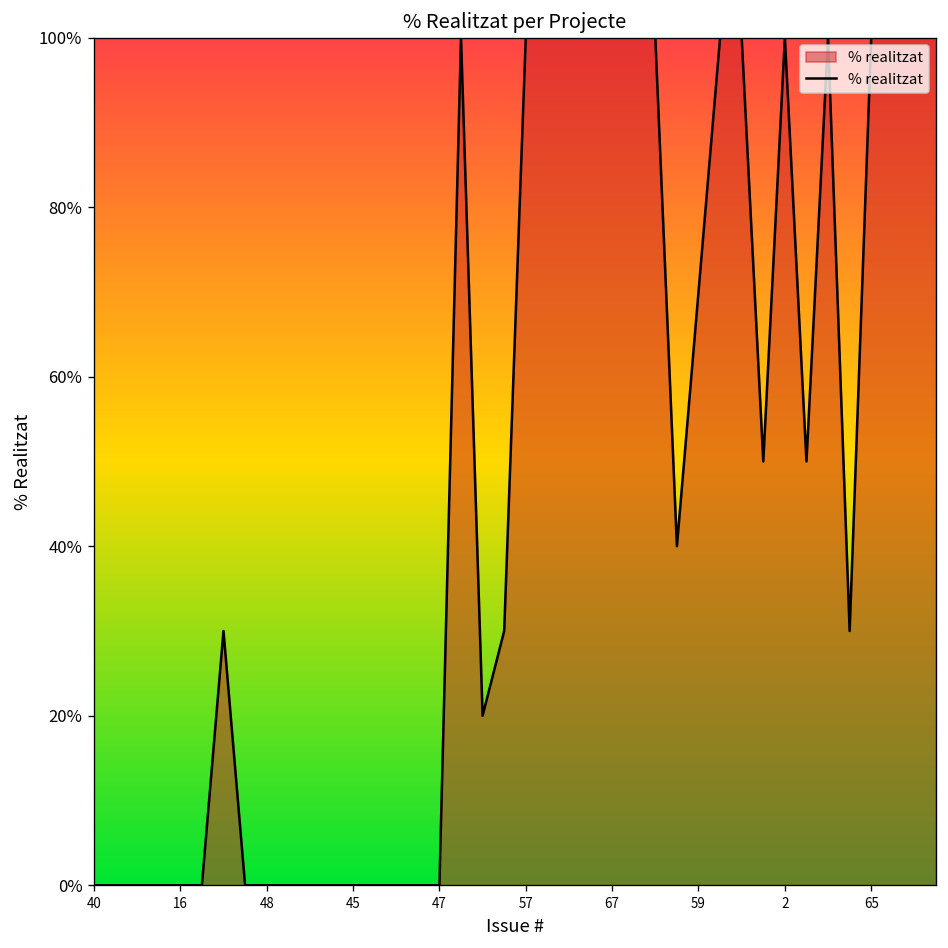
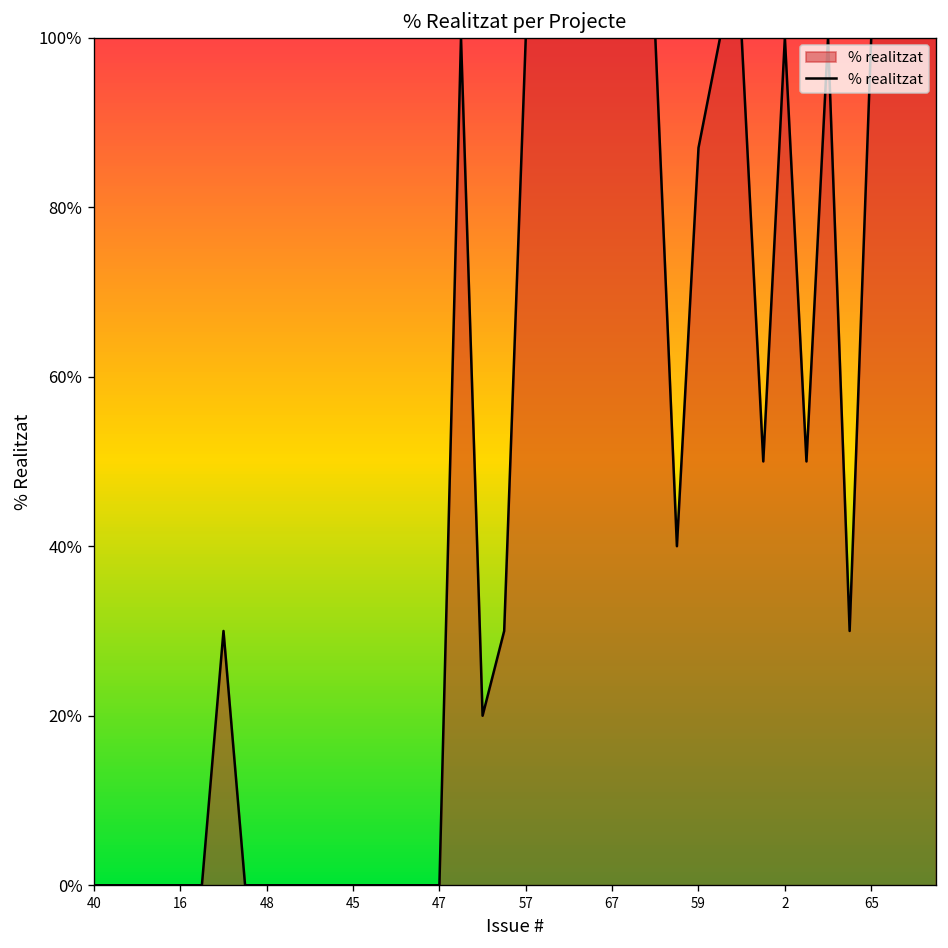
  {
    "40": "0%",
    "16": "0%",
    "48": "0%",
    "45": "0%",
    "47": "0%",
    "57": "100%",
    "67": "100%",
-   "59": "70%",
+   "59": "87%",
    "65": "100%"
  }
